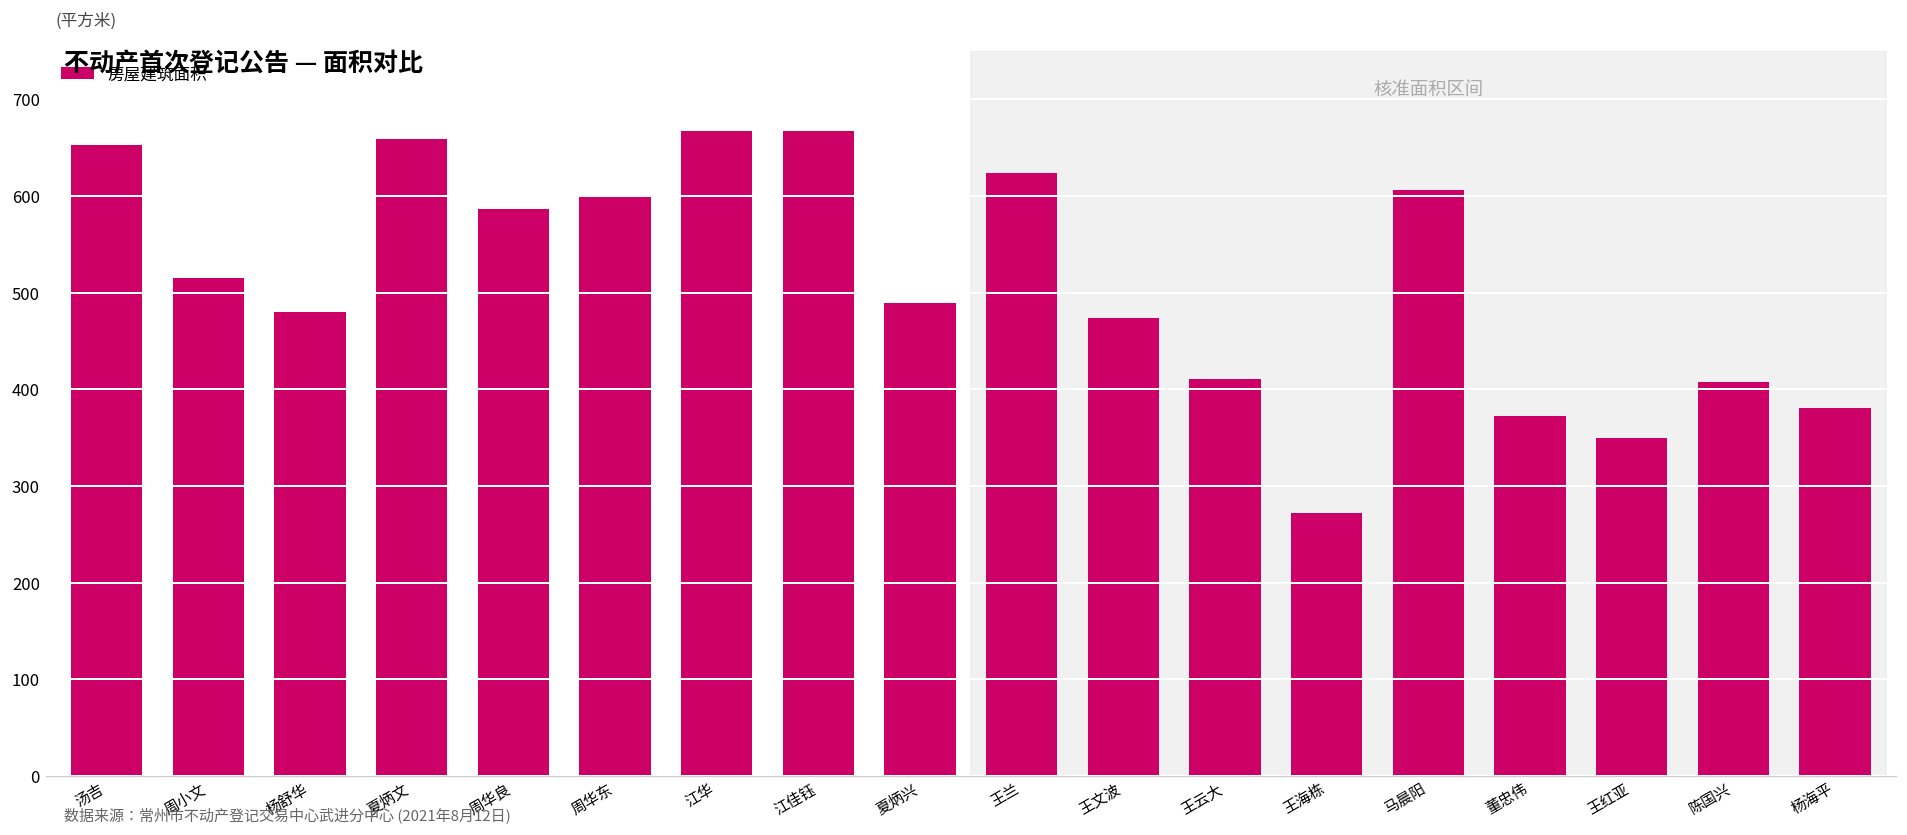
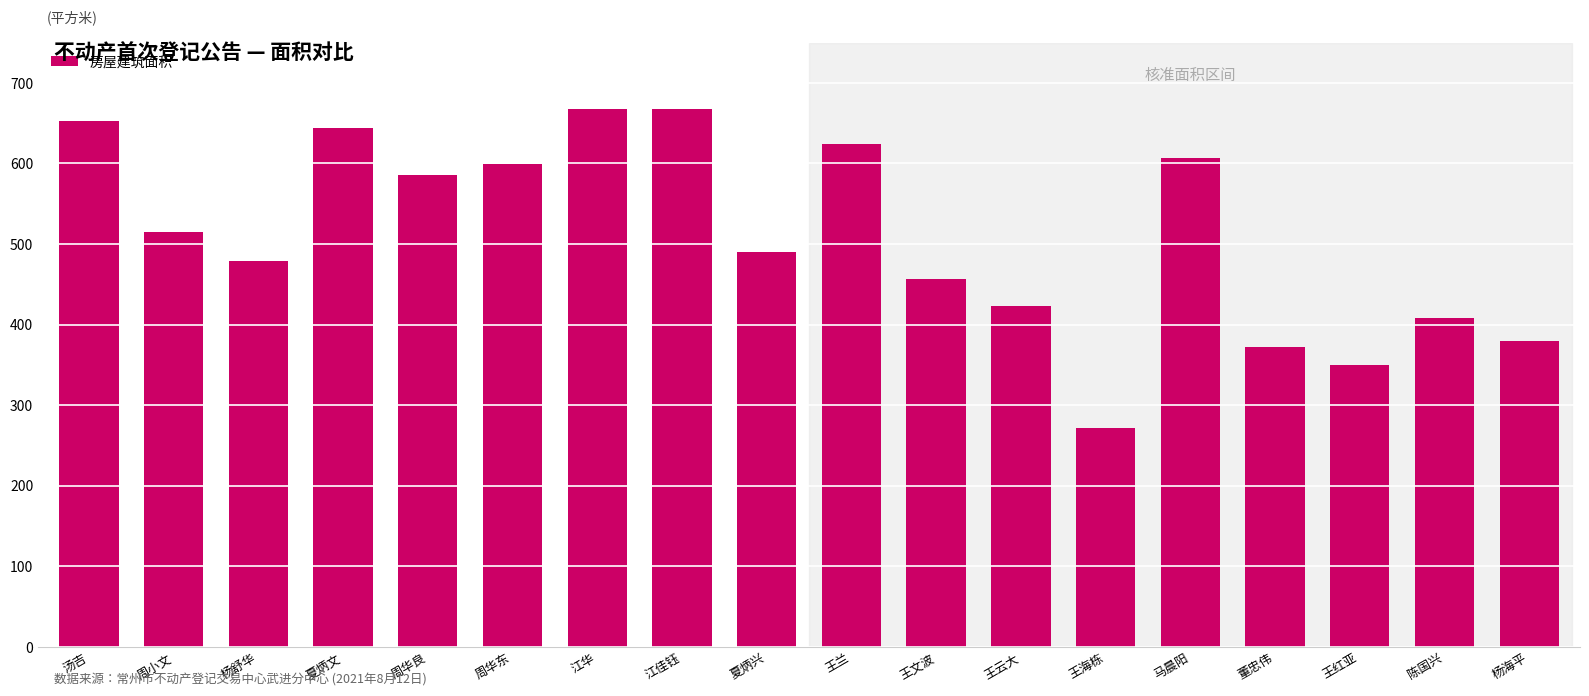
  {
    "汤吉": 650,
    "周小文": 510,
    "杨舒华": 480,
-   "夏炳文": 660,
+   "夏炳文": 640,
    "周华良": 590,
    "周华东": 600,
    "江华": 670,
    "江佳钰": 670,
    "夏炳兴": 490,
    "王兰": 620,
-   "王文波": 470,
-   "王云大": 410,
+   "王文波": 460,
+   "王云大": 420,
    "王海栋": 270,
    "马晨阳": 610,
    "董忠伟": 370,
    "王红亚": 350,
    "陈国兴": 410,
    "杨海平": 380
  }
